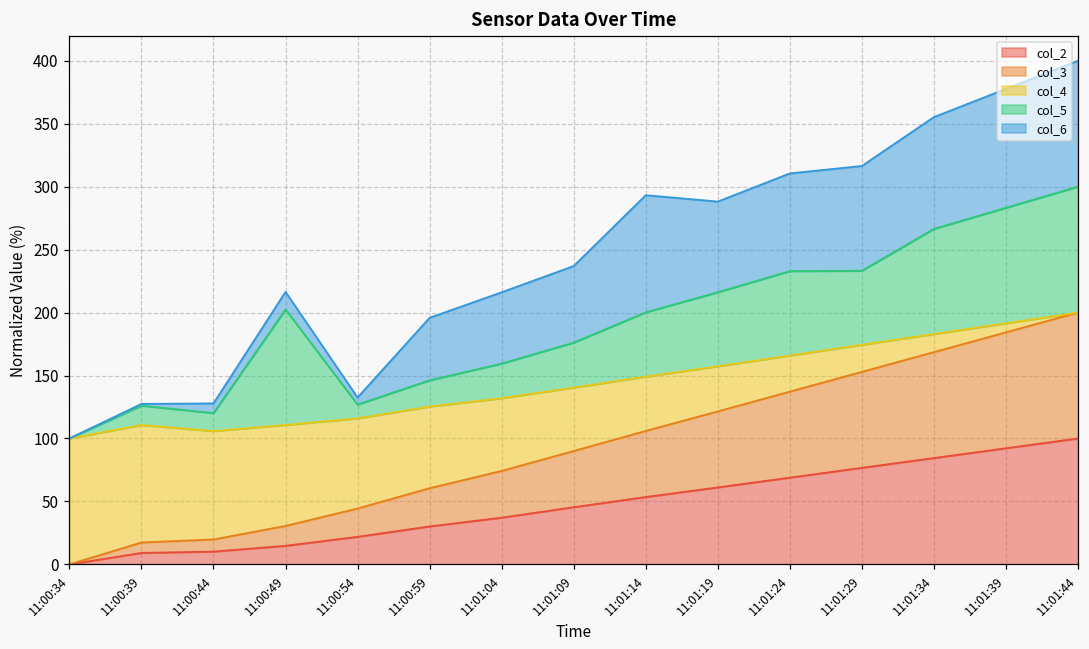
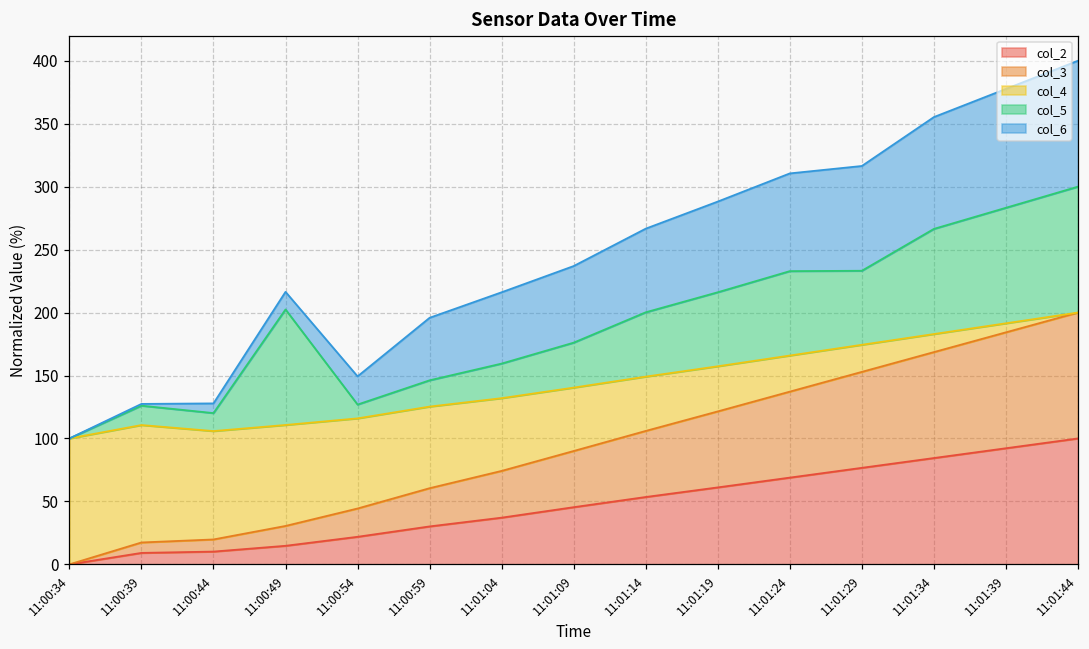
  {
    "col_5": {
      "11:00:44": 14,
      "11:00:49": 92,
      "11:00:54": 11,
      "11:00:59": 21,
      "11:01:04": 27,
      "11:01:09": 36,
      "11:01:14": 51,
      "11:01:19": 59,
      "11:01:24": 67,
      "11:01:29": 59,
      "11:01:34": 84,
      "11:01:39": 92,
      "11:01:44": 100
    },
    "col_6": {
      "11:00:44": 8,
      "11:00:49": 14,
-     "11:00:54": 6,
+     "11:00:54": 22,
      "11:00:59": 50,
      "11:01:04": 57,
      "11:01:09": 61,
-     "11:01:14": 93,
+     "11:01:14": 66,
      "11:01:19": 72,
      "11:01:24": 78,
      "11:01:29": 83,
      "11:01:34": 89,
      "11:01:44": 100
    }
  }
